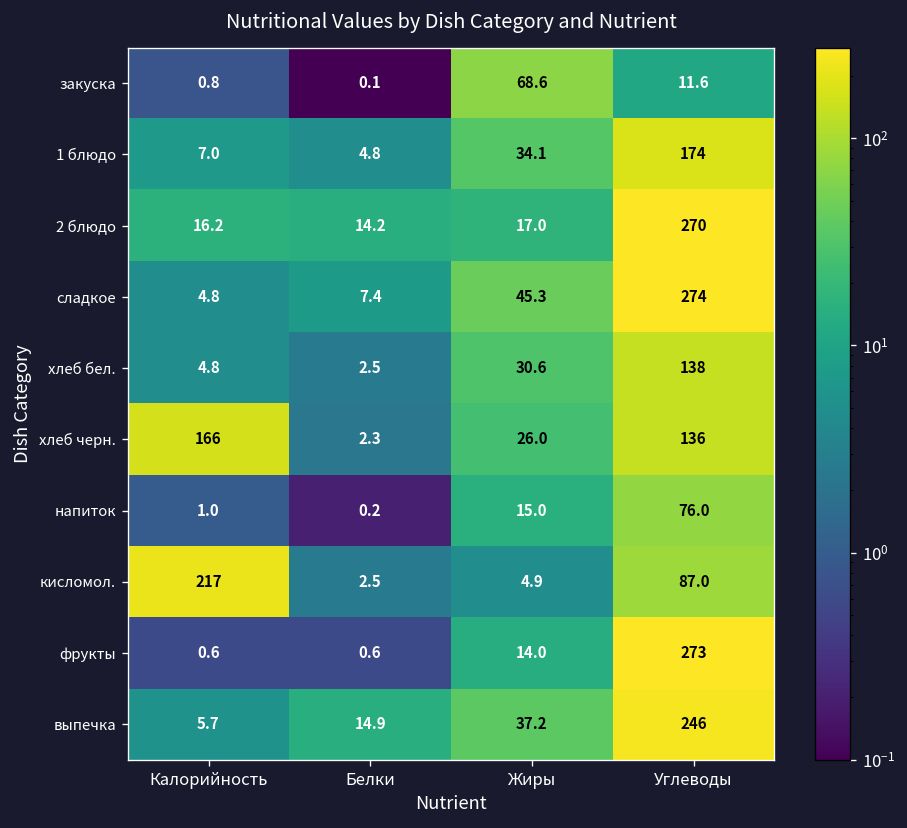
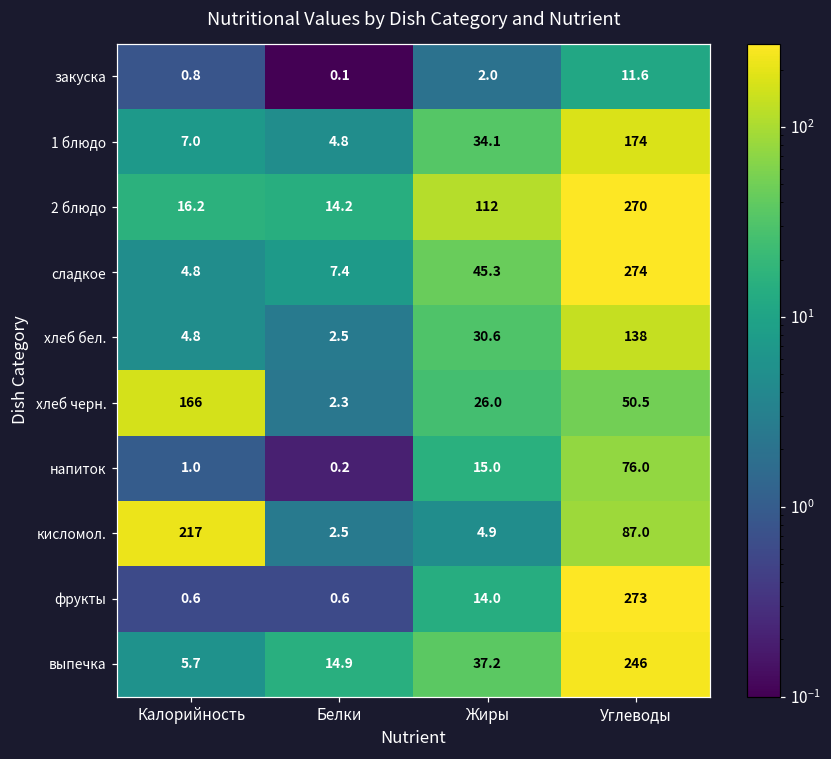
  {
    "закуска": {
      "Калорийность": 0.8,
      "Белки": 0.1,
-     "Жиры": 68.6,
+     "Жиры": 2.0,
      "Углеводы": 11.6
    },
    "1 блюдо": {
      "Калорийность": 7.0,
      "Белки": 4.8,
      "Жиры": 34.1,
      "Углеводы": 174
    },
    "2 блюдо": {
      "Калорийность": 16.2,
      "Белки": 14.2,
-     "Жиры": 17.0,
+     "Жиры": 112,
      "Углеводы": 270
    },
    "сладкое": {
      "Калорийность": 4.8,
      "Белки": 7.4,
      "Жиры": 45.3,
      "Углеводы": 274
    },
    "хлеб бел.": {
      "Калорийность": 4.8,
      "Белки": 2.5,
      "Жиры": 30.6,
      "Углеводы": 138
    },
    "хлеб черн.": {
      "Калорийность": 166,
      "Белки": 2.3,
      "Жиры": 26.0,
-     "Углеводы": 136
+     "Углеводы": 50.5
    },
    "напиток": {
      "Калорийность": 1.0,
      "Белки": 0.2,
      "Жиры": 15.0,
      "Углеводы": 76.0
    },
    "кисломол.": {
      "Калорийность": 217,
      "Белки": 2.5,
      "Жиры": 4.9,
      "Углеводы": 87.0
    },
    "фрукты": {
      "Калорийность": 0.6,
      "Белки": 0.6,
      "Жиры": 14.0,
      "Углеводы": 273
    },
    "выпечка": {
      "Калорийность": 5.7,
      "Белки": 14.9,
      "Жиры": 37.2,
      "Углеводы": 246
    }
  }
